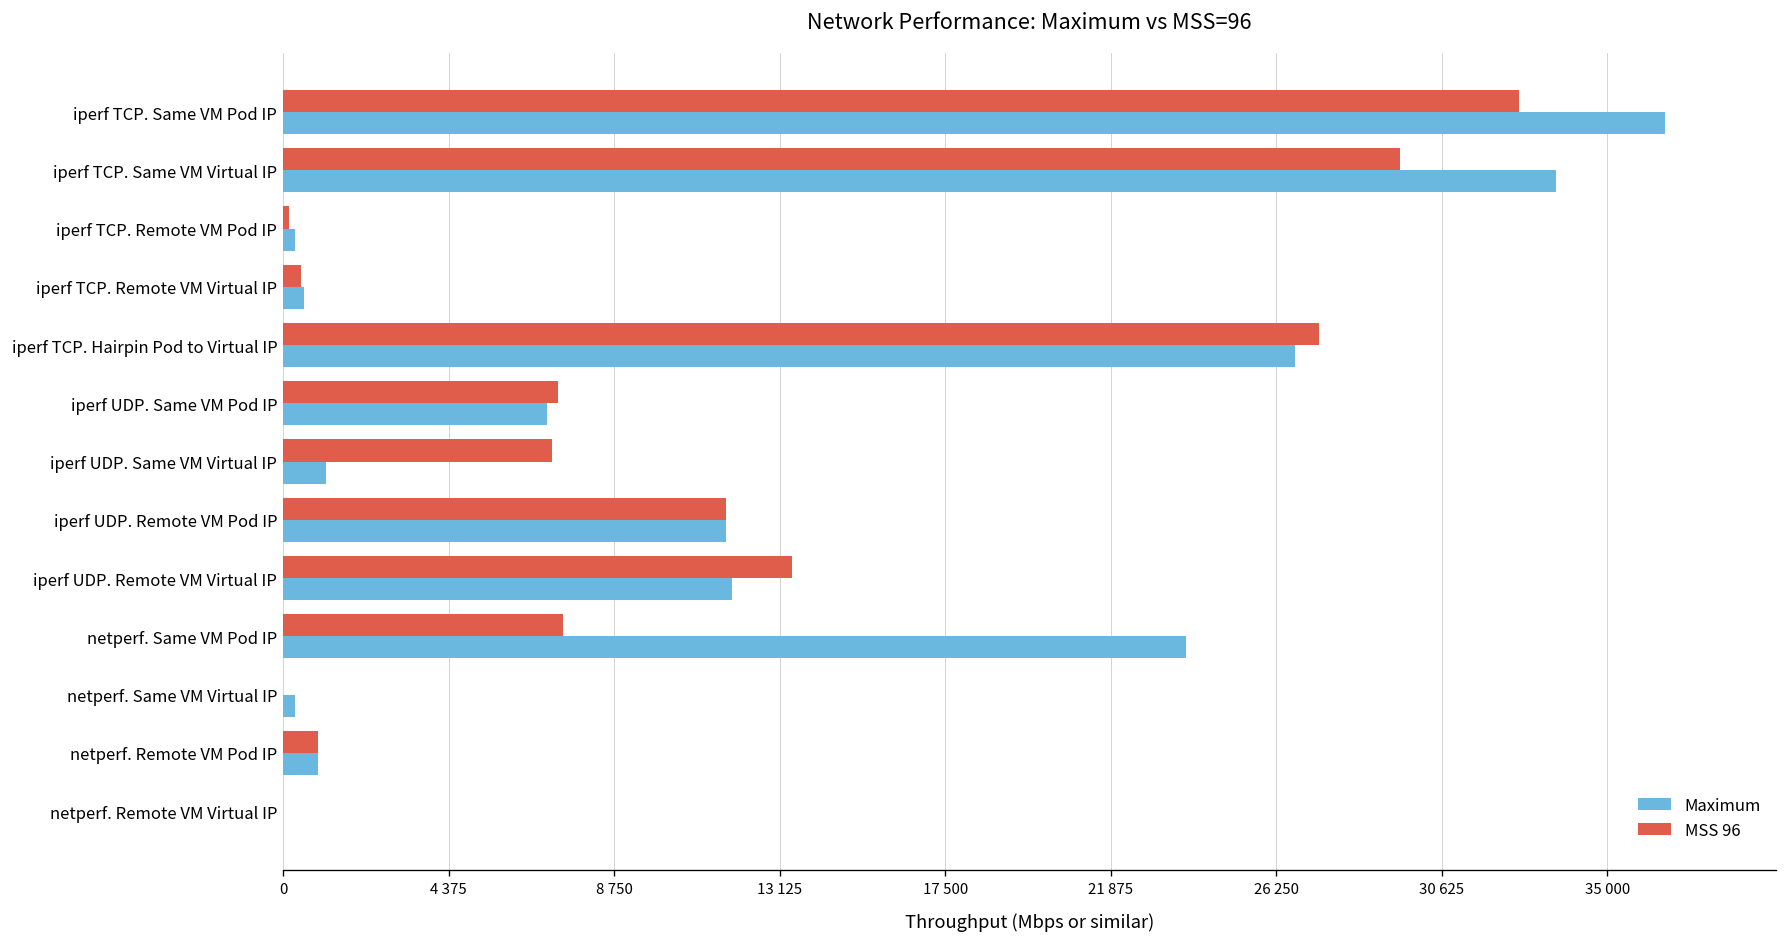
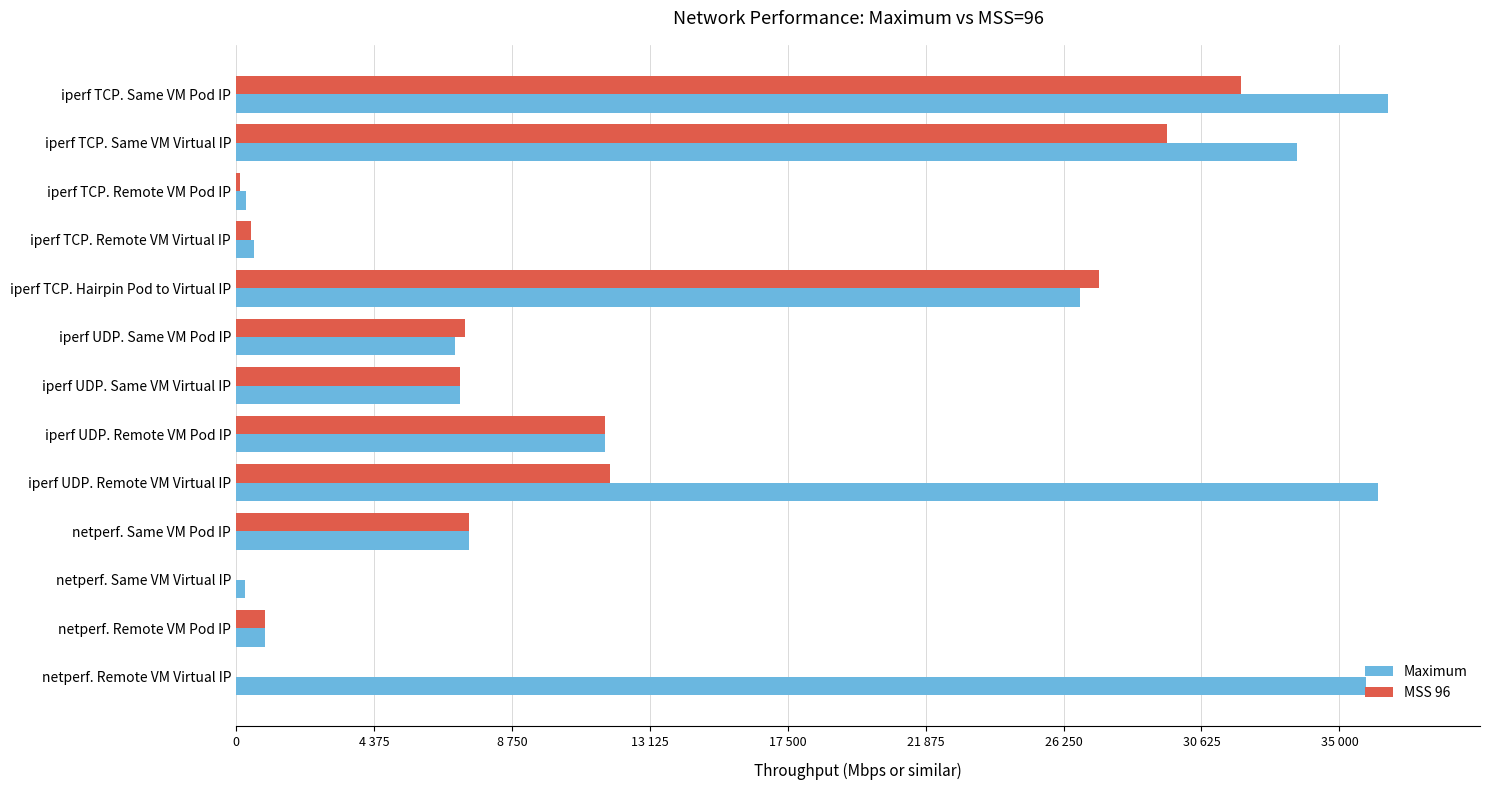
  {
    "Maximum": {
      "iperf TCP. Same VM Pod IP": 36500,
      "iperf TCP. Same VM Virtual IP": 33700,
      "iperf TCP. Remote VM Pod IP": 300,
      "iperf TCP. Remote VM Virtual IP": 600,
      "iperf TCP. Hairpin Pod to Virtual IP": 26800,
      "iperf UDP. Same VM Pod IP": 7000,
-     "iperf UDP. Same VM Virtual IP": 1100,
+     "iperf UDP. Same VM Virtual IP": 7100,
      "iperf UDP. Remote VM Pod IP": 11700,
-     "iperf UDP. Remote VM Virtual IP": 11900,
-     "netperf. Same VM Pod IP": 23900,
+     "iperf UDP. Remote VM Virtual IP": 36200,
+     "netperf. Same VM Pod IP": 7400,
      "netperf. Same VM Virtual IP": 300,
      "netperf. Remote VM Pod IP": 900,
-     "netperf. Remote VM Virtual IP": 0
+     "netperf. Remote VM Virtual IP": 35900
    },
    "MSS 96": {
-     "iperf TCP. Same VM Pod IP": 32700,
+     "iperf TCP. Same VM Pod IP": 31900,
      "iperf TCP. Same VM Virtual IP": 29500,
      "iperf TCP. Remote VM Pod IP": 100,
      "iperf TCP. Remote VM Virtual IP": 500,
      "iperf TCP. Hairpin Pod to Virtual IP": 27400,
      "iperf UDP. Same VM Pod IP": 7300,
      "iperf UDP. Same VM Virtual IP": 7100,
      "iperf UDP. Remote VM Pod IP": 11700,
-     "iperf UDP. Remote VM Virtual IP": 13500,
+     "iperf UDP. Remote VM Virtual IP": 11900,
      "netperf. Same VM Pod IP": 7400,
      "netperf. Same VM Virtual IP": 0,
      "netperf. Remote VM Pod IP": 900,
      "netperf. Remote VM Virtual IP": 0
    }
  }
